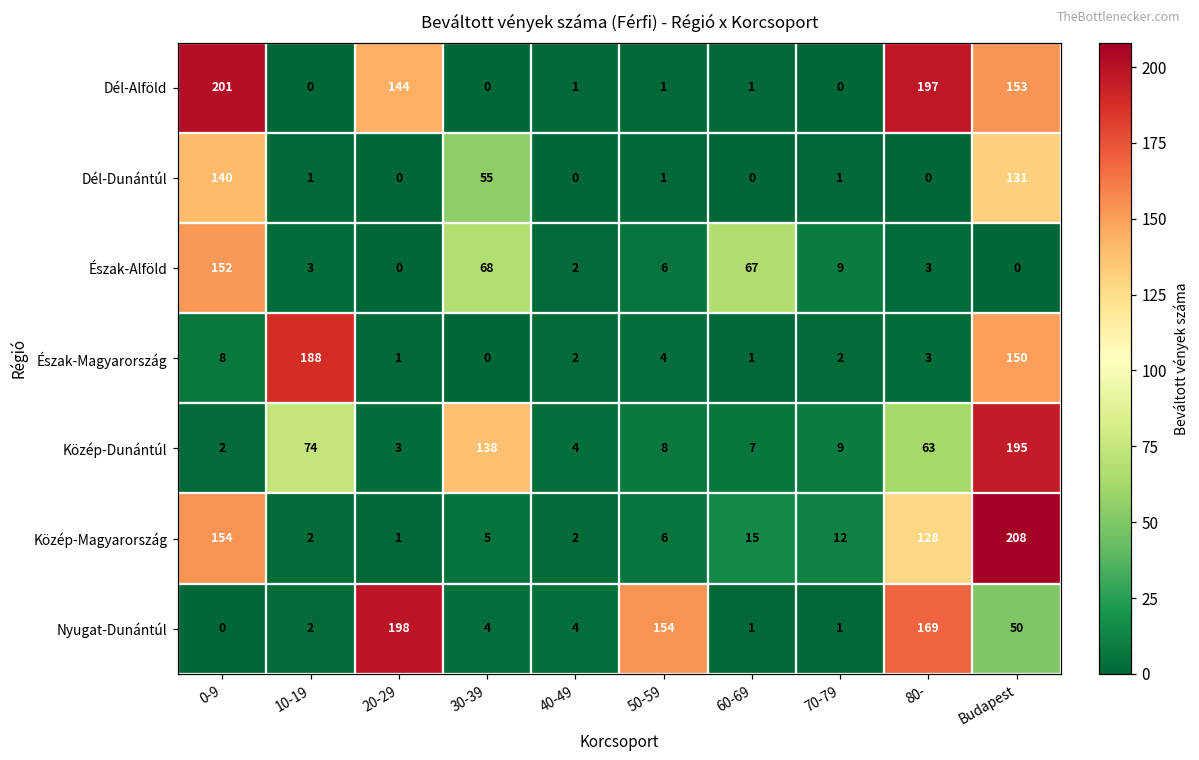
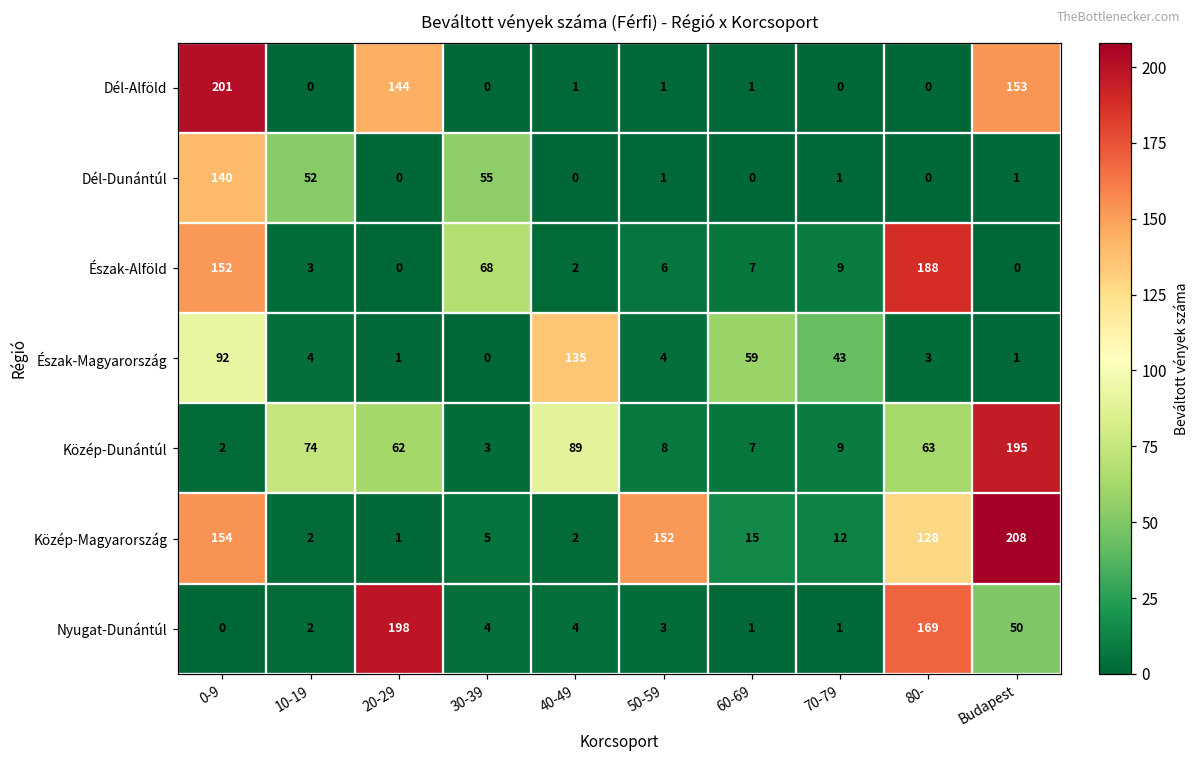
  {
    "Dél-Alföld": {
      "0-9": 201,
      "10-19": 0,
      "20-29": 144,
      "30-39": 0,
      "40-49": 1,
      "50-59": 1,
      "60-69": 1,
      "70-79": 0,
-     "80-": 197,
+     "80-": 0,
      "Budapest": 153
    },
    "Dél-Dunántúl": {
      "0-9": 140,
-     "10-19": 1,
+     "10-19": 52,
      "20-29": 0,
      "30-39": 55,
      "40-49": 0,
      "50-59": 1,
      "60-69": 0,
      "70-79": 1,
      "80-": 0,
-     "Budapest": 131
+     "Budapest": 1
    },
    "Észak-Alföld": {
      "0-9": 152,
      "10-19": 3,
      "20-29": 0,
      "30-39": 68,
      "40-49": 2,
      "50-59": 6,
-     "60-69": 67,
+     "60-69": 7,
      "70-79": 9,
-     "80-": 3,
+     "80-": 188,
      "Budapest": 0
    },
    "Észak-Magyarország": {
-     "0-9": 8,
-     "10-19": 188,
+     "0-9": 92,
+     "10-19": 4,
      "20-29": 1,
      "30-39": 0,
-     "40-49": 2,
+     "40-49": 135,
      "50-59": 4,
-     "60-69": 1,
-     "70-79": 2,
+     "60-69": 59,
+     "70-79": 43,
      "80-": 3,
-     "Budapest": 150
+     "Budapest": 1
    },
    "Közép-Dunántúl": {
      "0-9": 2,
      "10-19": 74,
-     "20-29": 3,
-     "30-39": 138,
-     "40-49": 4,
+     "20-29": 62,
+     "30-39": 3,
+     "40-49": 89,
      "50-59": 8,
      "60-69": 7,
      "70-79": 9,
      "80-": 63,
      "Budapest": 195
    },
    "Közép-Magyarország": {
      "0-9": 154,
      "10-19": 2,
      "20-29": 1,
      "30-39": 5,
      "40-49": 2,
-     "50-59": 6,
+     "50-59": 152,
      "60-69": 15,
      "70-79": 12,
      "80-": 128,
      "Budapest": 208
    },
    "Nyugat-Dunántúl": {
      "0-9": 0,
      "10-19": 2,
      "20-29": 198,
      "30-39": 4,
      "40-49": 4,
-     "50-59": 154,
+     "50-59": 3,
      "60-69": 1,
      "70-79": 1,
      "80-": 169,
      "Budapest": 50
    }
  }
